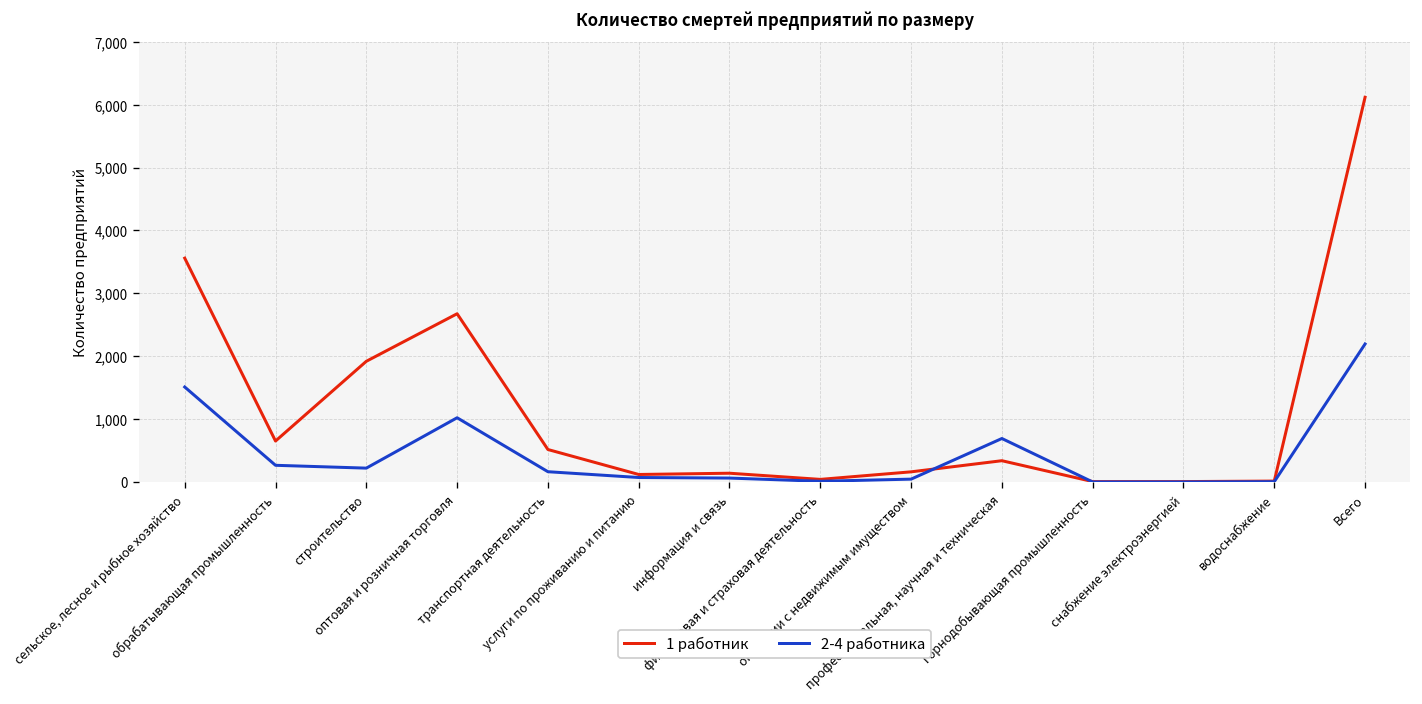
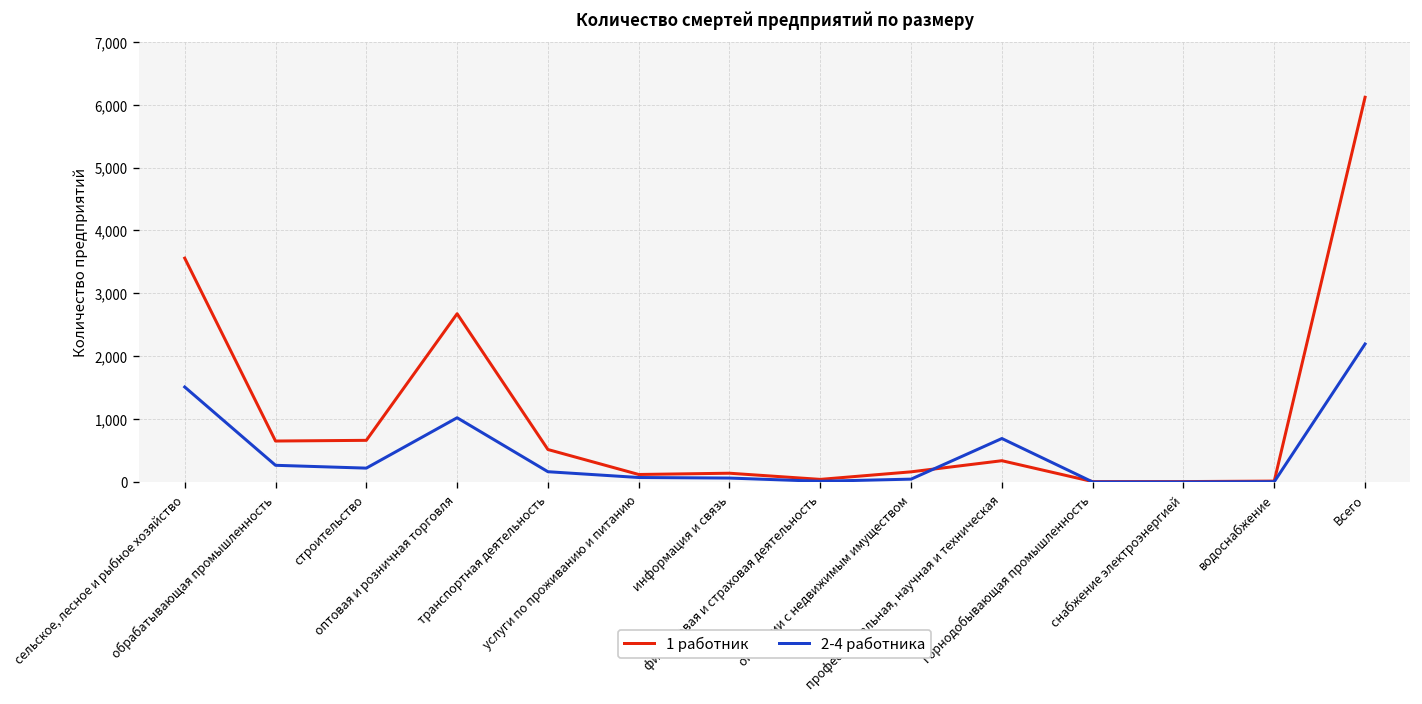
  {
    "1 работник": {
      "сельское, лесное и рыбное хозяйство": "3,600",
      "обрабатывающая промышленность": "700",
-     "строительство": "1,900",
+     "строительство": "700",
      "оптовая и розничная торговля": "2,700",
      "транспортная деятельность": "500",
      "информация и связь": "100",
      "операции с недвижимым имуществом": "200",
      "профессиональная, научная и техническая": "300",
      "Всего": "6,100"
    },
    "2-4 работника": {
      "сельское, лесное и рыбное хозяйство": "1,500",
      "обрабатывающая промышленность": "300",
      "строительство": "200",
      "оптовая и розничная торговля": "1,000",
      "транспортная деятельность": "200",
      "информация и связь": "100",
      "операции с недвижимым имуществом": "0",
      "профессиональная, научная и техническая": "700",
      "Всего": "2,200"
    }
  }
